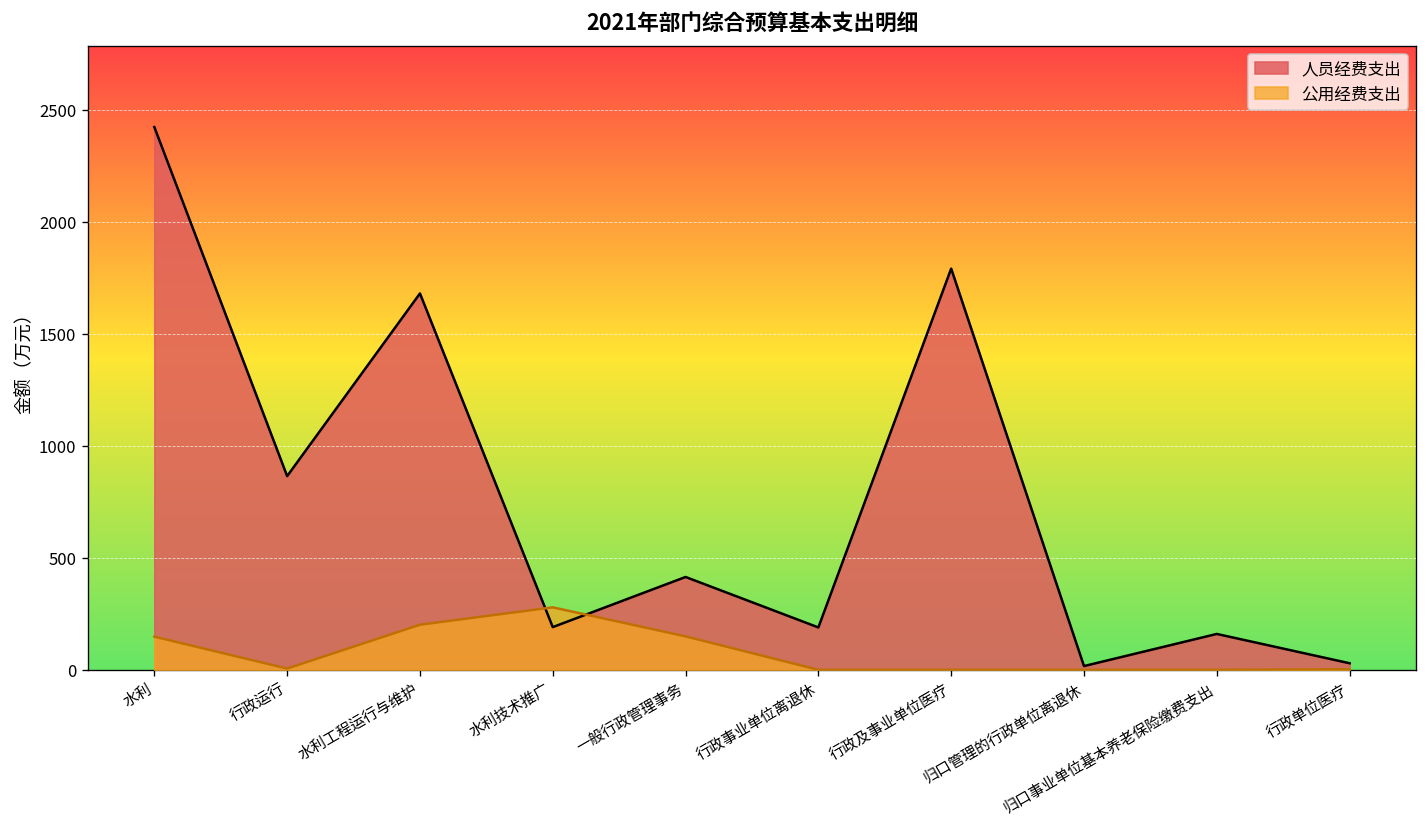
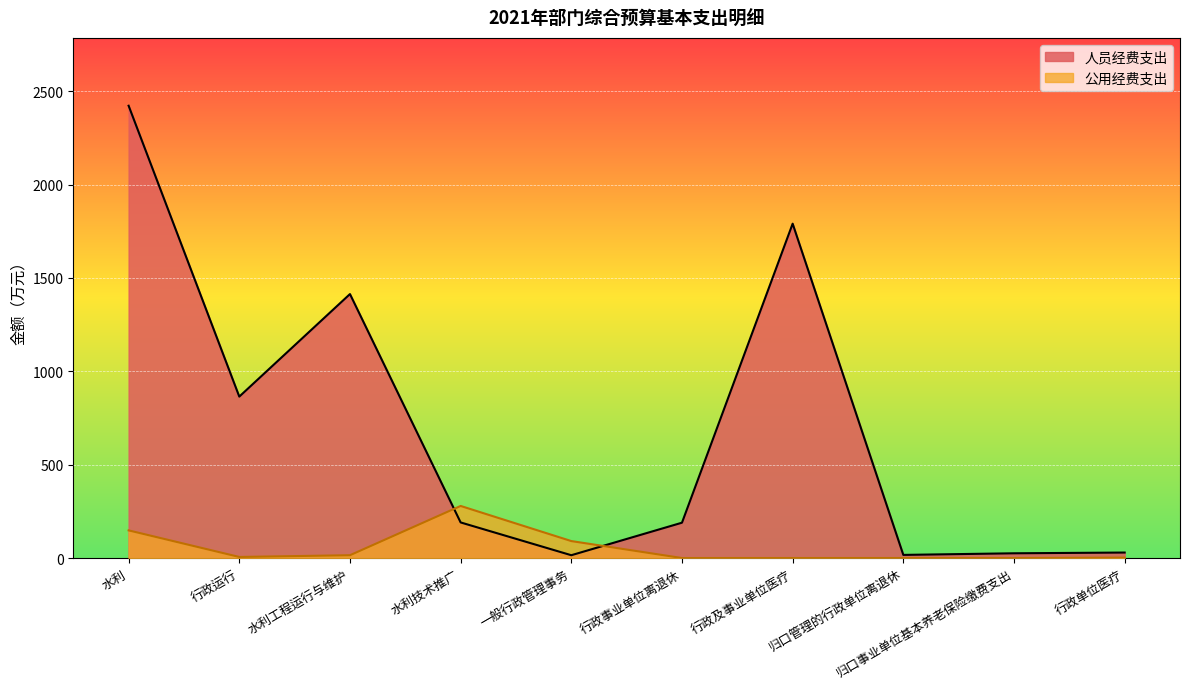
  {
    "人员经费支出": {
      "水利": 2420,
      "行政运行": 860,
-     "水利工程运行与维护": 1680,
+     "水利工程运行与维护": 1410,
      "水利技术推广": 190,
-     "一般行政管理事务": 410,
+     "一般行政管理事务": 20,
      "行政事业单位离退休": 190,
      "行政及事业单位医疗": 1790,
      "归口管理的行政单位离退休": 20,
-     "归口事业单位基本养老保险缴费支出": 160,
+     "归口事业单位基本养老保险缴费支出": 30,
      "行政单位医疗": 30
    },
    "公用经费支出": {
      "水利": 150,
      "行政运行": 10,
-     "水利工程运行与维护": 200,
+     "水利工程运行与维护": 20,
      "水利技术推广": 280,
-     "一般行政管理事务": 150,
+     "一般行政管理事务": 90,
      "行政事业单位离退休": 0,
      "行政及事业单位医疗": 0,
      "归口管理的行政单位离退休": 0,
      "归口事业单位基本养老保险缴费支出": 0,
      "行政单位医疗": 0
    }
  }
